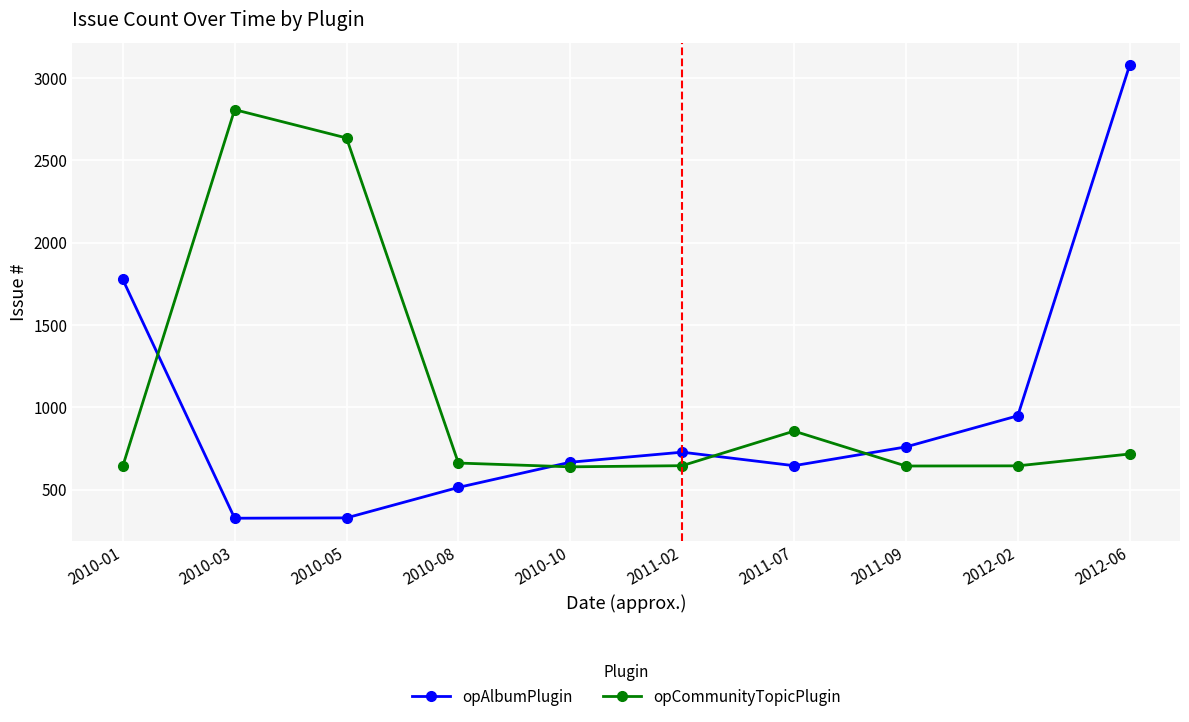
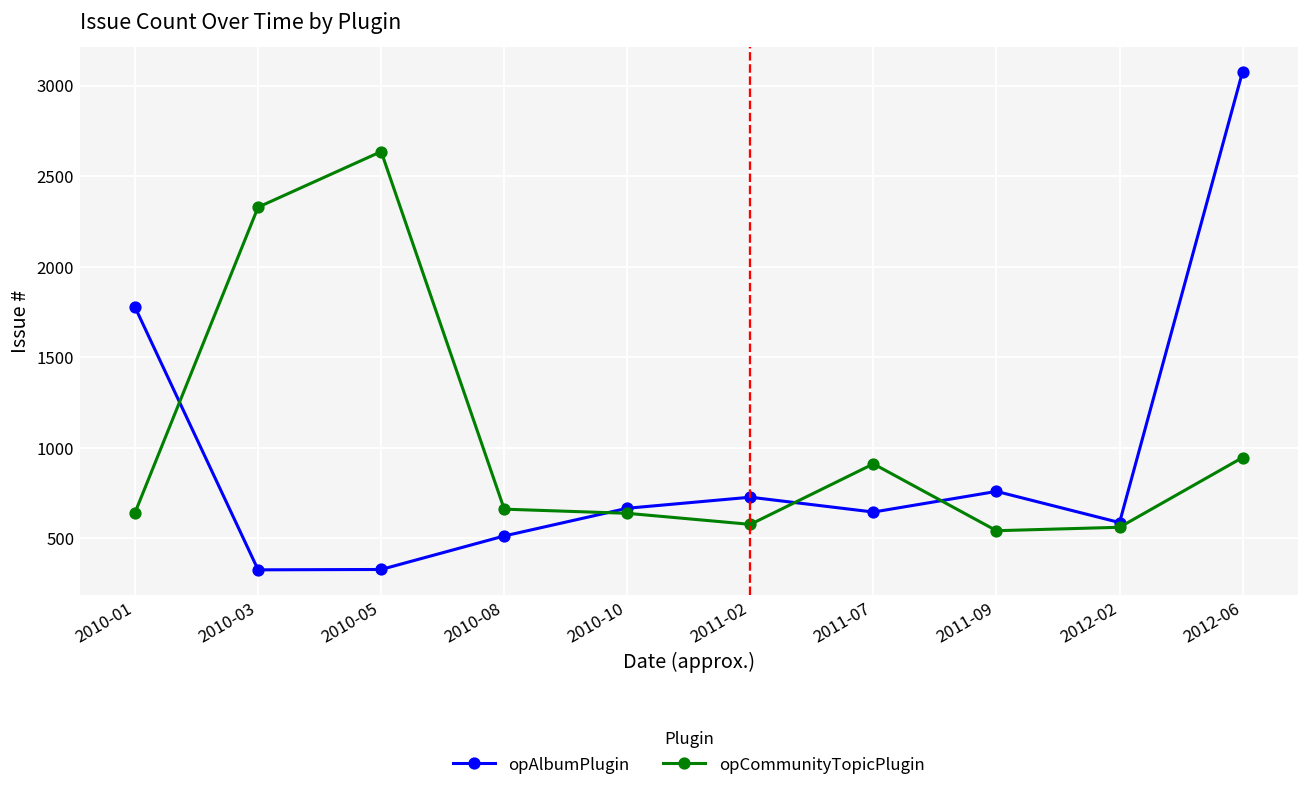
  {
    "opAlbumPlugin": {
      "2010-01": 1780,
      "2010-03": 330,
      "2010-05": 330,
      "2010-08": 510,
      "2010-10": 670,
      "2011-02": 730,
      "2011-07": 650,
      "2011-09": 760,
-     "2012-02": 950,
+     "2012-02": 590,
      "2012-06": 3080
    },
    "opCommunityTopicPlugin": {
      "2010-01": 640,
-     "2010-03": 2810,
+     "2010-03": 2330,
      "2010-05": 2640,
      "2010-08": 660,
      "2010-10": 640,
-     "2011-02": 650,
-     "2011-07": 860,
-     "2011-09": 640,
-     "2012-02": 650,
-     "2012-06": 720
+     "2011-02": 580,
+     "2011-07": 910,
+     "2011-09": 540,
+     "2012-02": 560,
+     "2012-06": 950
    }
  }
